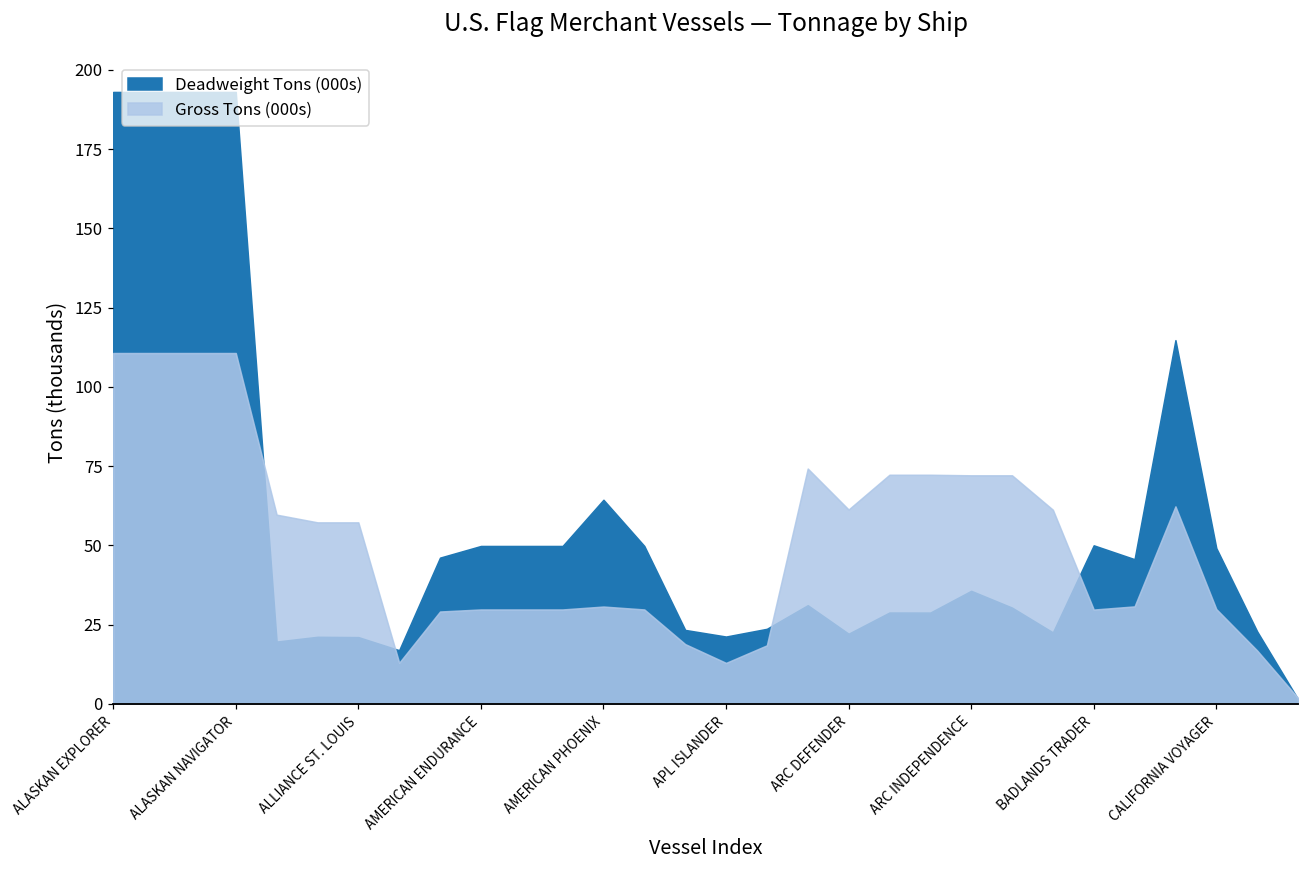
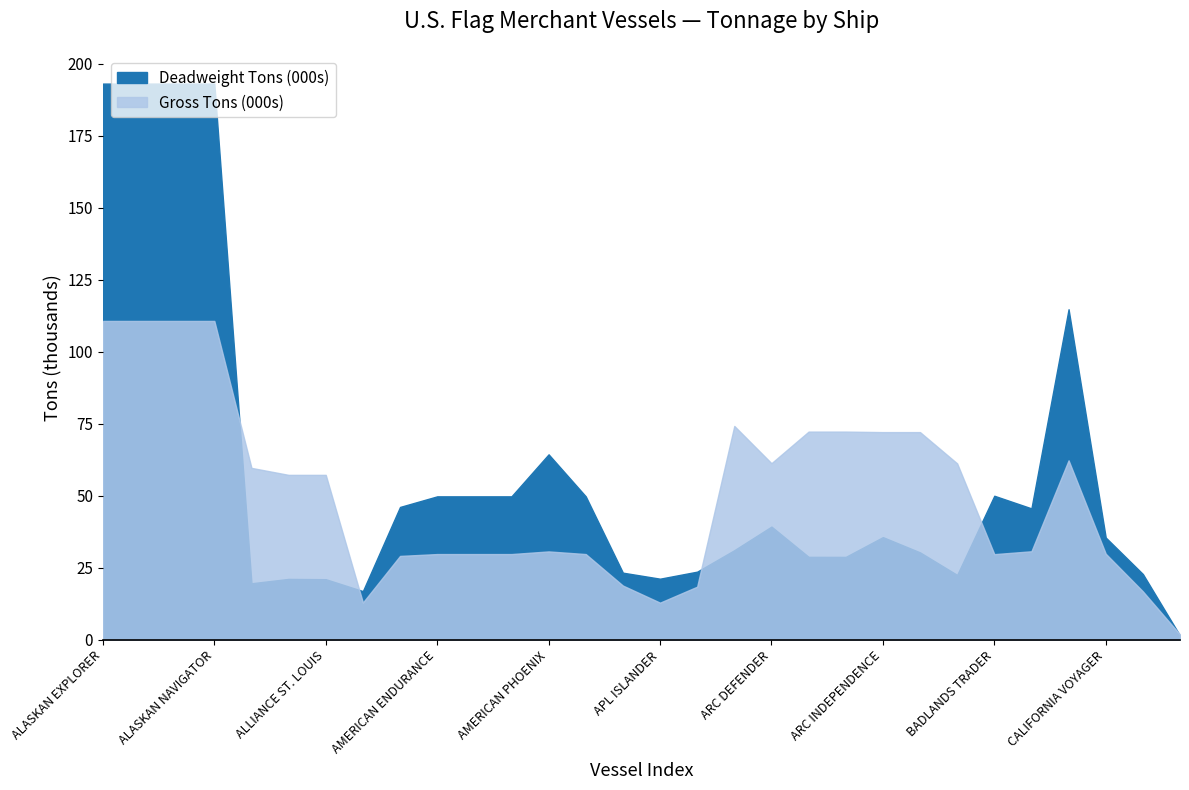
  {
    "Deadweight Tons (000s)": {
      "ALASKAN EXPLORER": 193,
      "ALLIANCE ST. LOUIS": 21,
      "AMERICAN ENDURANCE": 50,
      "AMERICAN PHOENIX": 64,
      "APL ISLANDER": 21,
-     "ARC DEFENDER": 22,
+     "ARC DEFENDER": 39,
      "ARC INDEPENDENCE": 36,
      "BADLANDS TRADER": 50,
-     "CALIFORNIA VOYAGER": 49
+     "CALIFORNIA VOYAGER": 36
    },
    "Gross Tons (000s)": {
      "ALASKAN EXPLORER": 111,
      "ALASKAN NAVIGATOR": 111,
      "ALLIANCE ST. LOUIS": 57,
      "AMERICAN ENDURANCE": 30,
      "AMERICAN PHOENIX": 31,
      "APL ISLANDER": 13,
      "ARC DEFENDER": 61,
      "ARC INDEPENDENCE": 72,
      "BADLANDS TRADER": 30,
      "CALIFORNIA VOYAGER": 30
    }
  }
